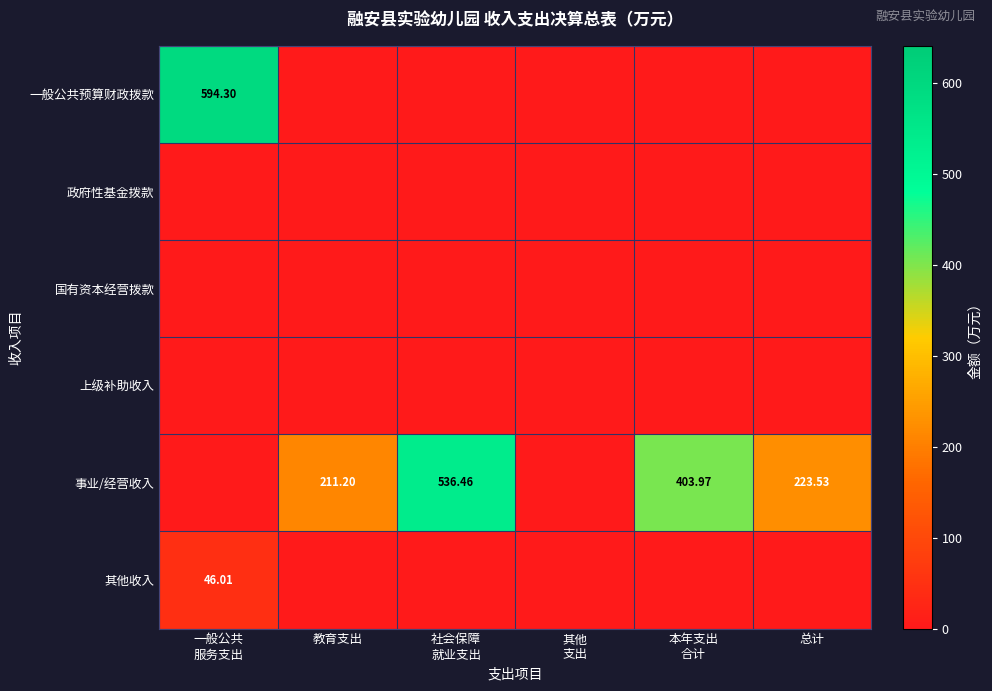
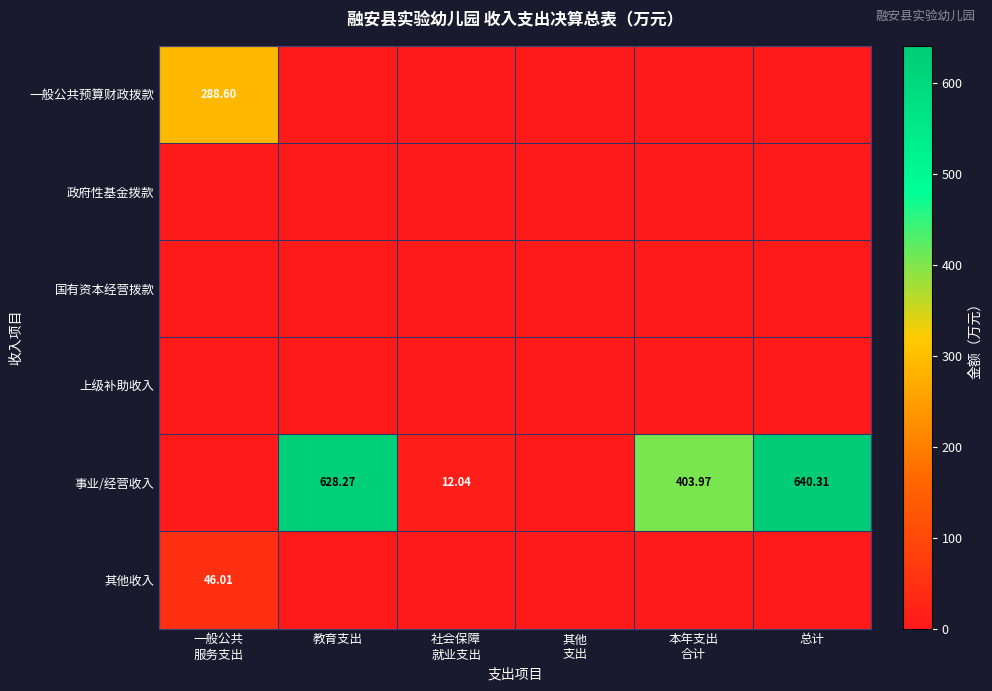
  {
    "一般公共预算财政拨款": {
-     "一般公共 服务支出": 594.30
+     "一般公共 服务支出": 288.60
    },
    "事业/经营收入": {
-     "教育支出": 211.20,
-     "社会保障 就业支出": 536.46,
+     "教育支出": 628.27,
+     "社会保障 就业支出": 12.04,
      "本年支出 合计": 403.97,
-     "总计": 223.53
+     "总计": 640.31
    },
    "其他收入": {
      "一般公共 服务支出": 46.01
    }
  }
